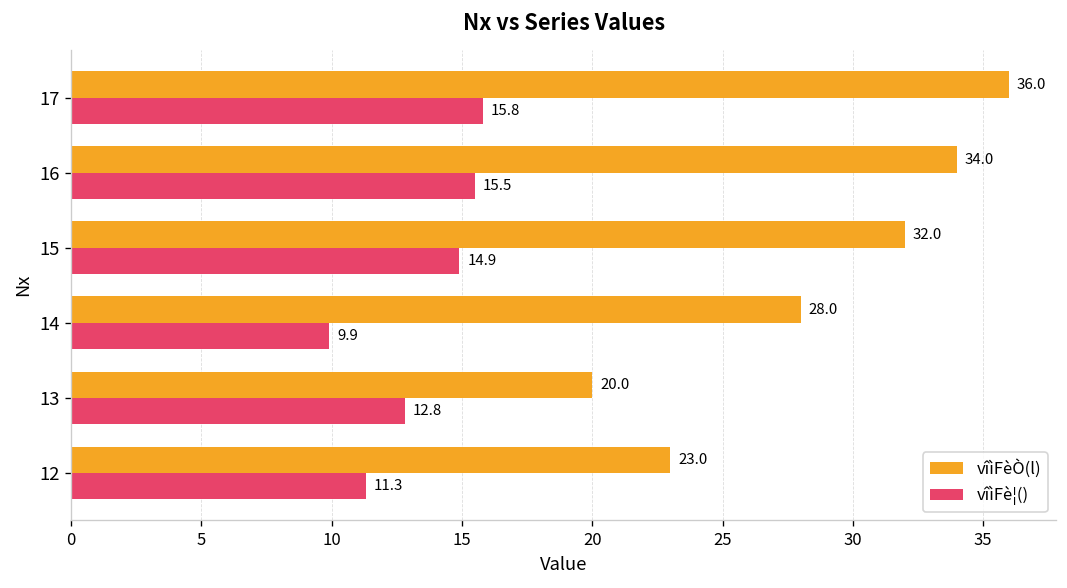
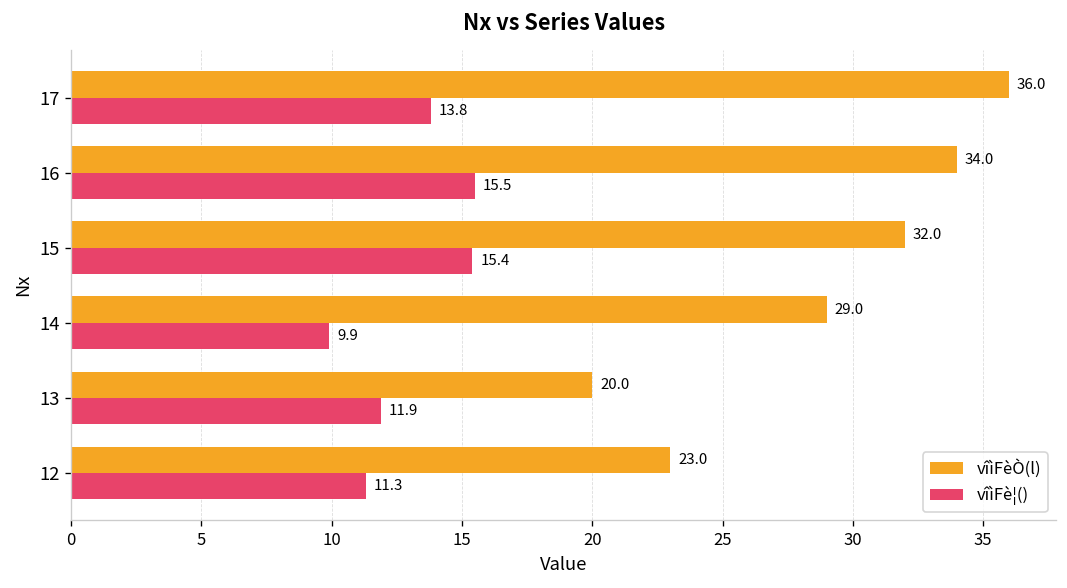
  {
    "vîìFèÒ(l)": {
      "17": 36.0,
      "16": 34.0,
      "15": 32.0,
-     "14": 28.0,
+     "14": 29.0,
      "13": 20.0,
      "12": 23.0
    },
    "vîìFè¦()": {
-     "17": 15.8,
+     "17": 13.8,
      "16": 15.5,
-     "15": 14.9,
+     "15": 15.4,
      "14": 9.9,
-     "13": 12.8,
+     "13": 11.9,
      "12": 11.3
    }
  }
